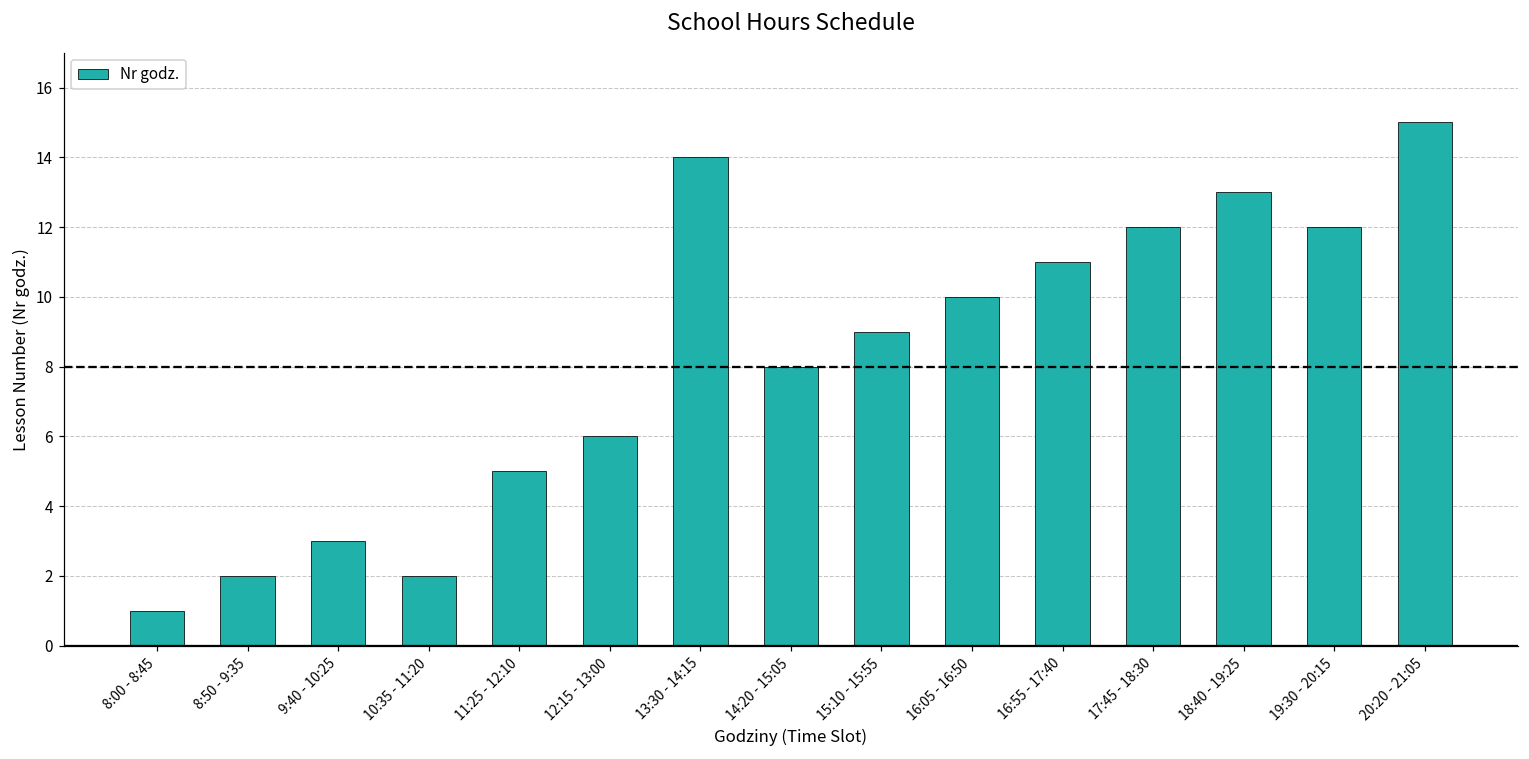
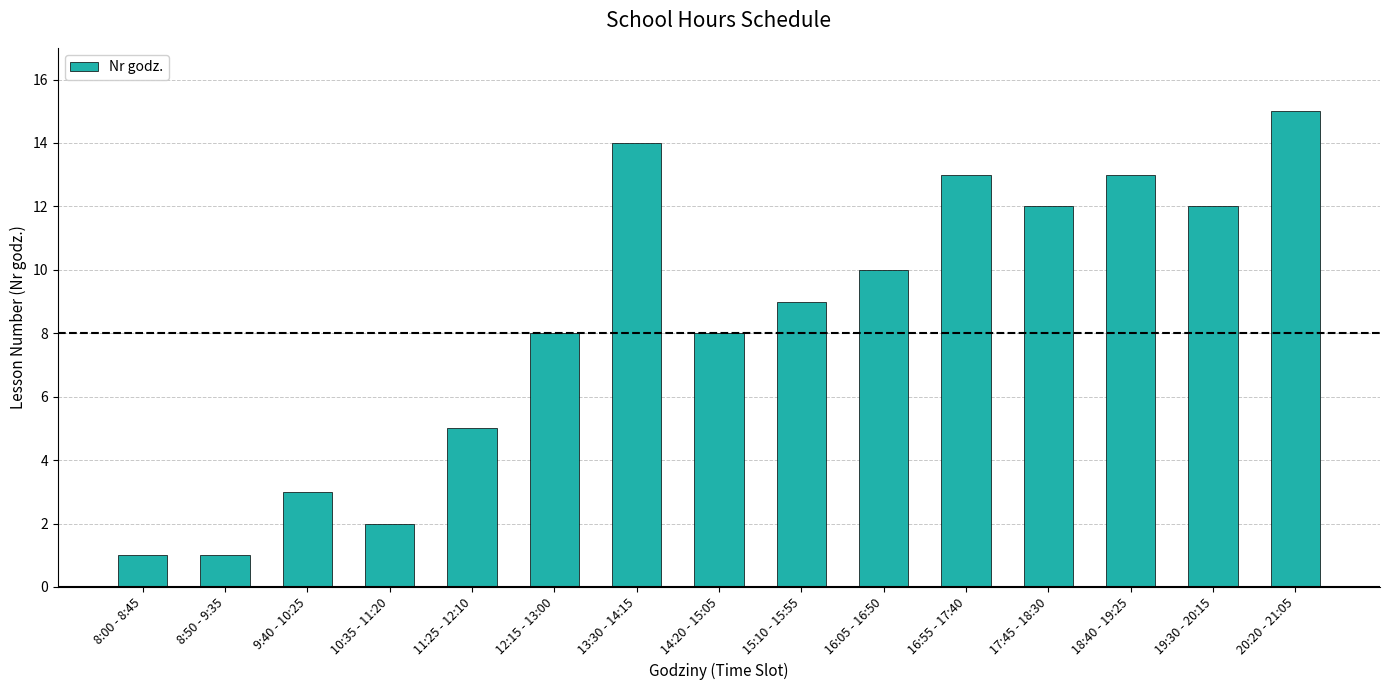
  {
    "8:00 - 8:45": 1,
-   "8:50 - 9:35": 2,
+   "8:50 - 9:35": 1,
    "9:40 - 10:25": 3,
    "10:35 - 11:20": 2,
    "11:25 - 12:10": 5,
-   "12:15 - 13:00": 6,
+   "12:15 - 13:00": 8,
    "13:30 - 14:15": 14,
    "14:20 - 15:05": 8,
    "15:10 - 15:55": 9,
    "16:05 - 16:50": 10,
-   "16:55 - 17:40": 11,
+   "16:55 - 17:40": 13,
    "17:45 - 18:30": 12,
    "18:40 - 19:25": 13,
    "19:30 - 20:15": 12,
    "20:20 - 21:05": 15
  }
